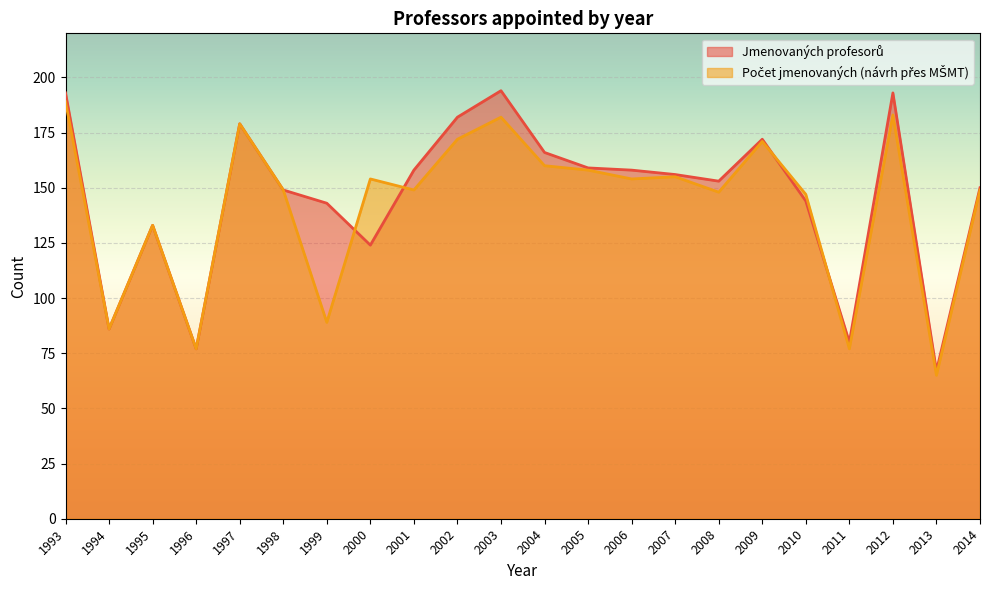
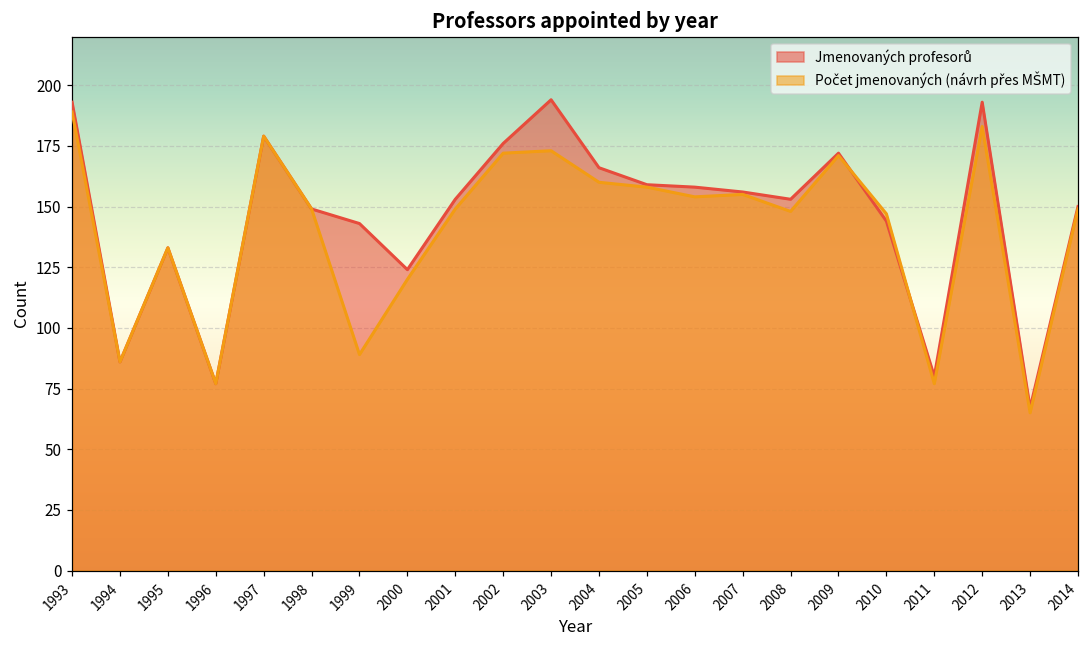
  {
    "Jmenovaných profesorů": {
      "1993": 193,
      "1999": 143,
      "2000": 124,
-     "2001": 158,
-     "2002": 182,
+     "2001": 153,
+     "2002": 176,
      "2003": 194,
      "2004": 166,
      "2006": 158,
      "2008": 153,
      "2010": 144,
      "2011": 80,
      "2012": 193,
      "2013": 67
    },
    "Počet jmenovaných (návrh přes MŠMT)": {
      "1993": 189,
      "1999": 89,
-     "2000": 154,
+     "2000": 120,
      "2001": 149,
      "2002": 172,
-     "2003": 182,
+     "2003": 173,
      "2004": 160,
      "2006": 154,
      "2008": 148,
      "2010": 147,
      "2011": 77,
      "2012": 183,
      "2013": 65
    }
  }
